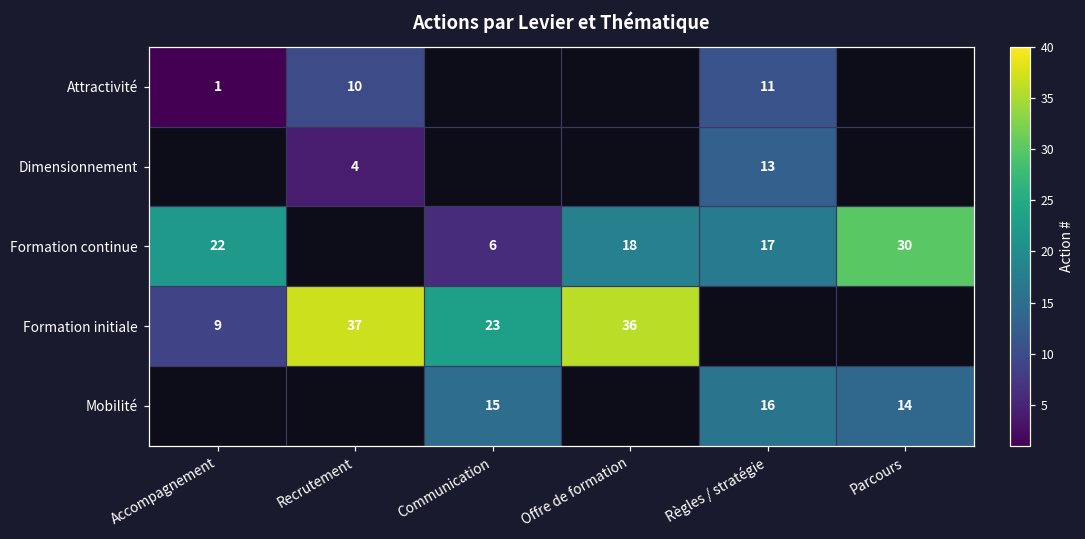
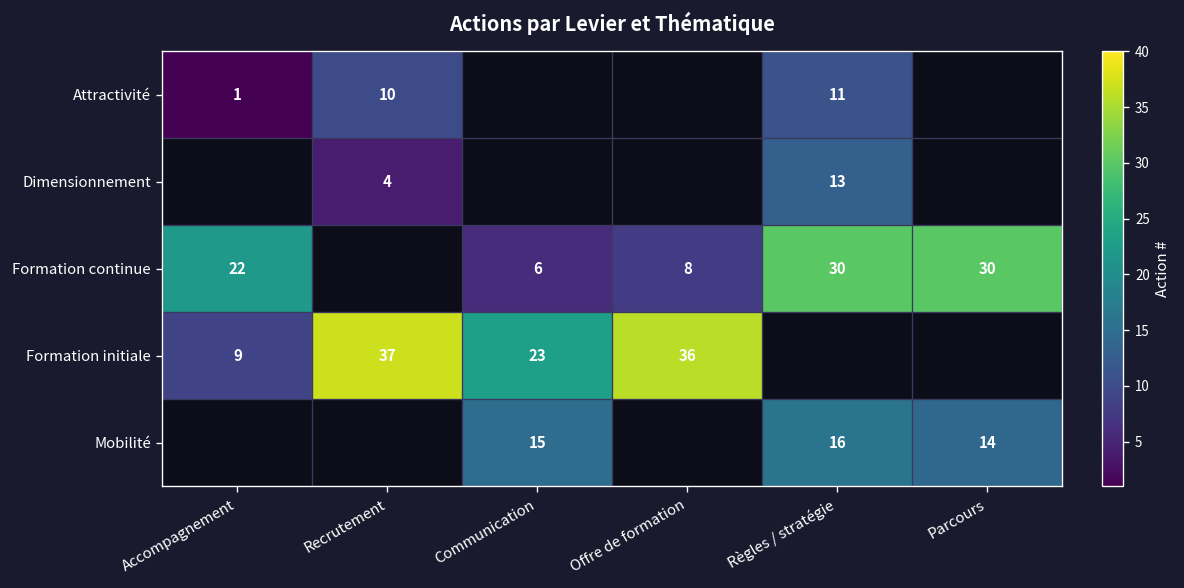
  {
    "Attractivité": {
      "Accompagnement": 1,
      "Recrutement": 10,
      "Règles / stratégie": 11
    },
    "Dimensionnement": {
      "Recrutement": 4,
      "Règles / stratégie": 13
    },
    "Formation continue": {
      "Accompagnement": 22,
      "Communication": 6,
-     "Offre de formation": 18,
-     "Règles / stratégie": 17,
+     "Offre de formation": 8,
+     "Règles / stratégie": 30,
      "Parcours": 30
    },
    "Formation initiale": {
      "Accompagnement": 9,
      "Recrutement": 37,
      "Communication": 23,
      "Offre de formation": 36
    },
    "Mobilité": {
      "Communication": 15,
      "Règles / stratégie": 16,
      "Parcours": 14
    }
  }
